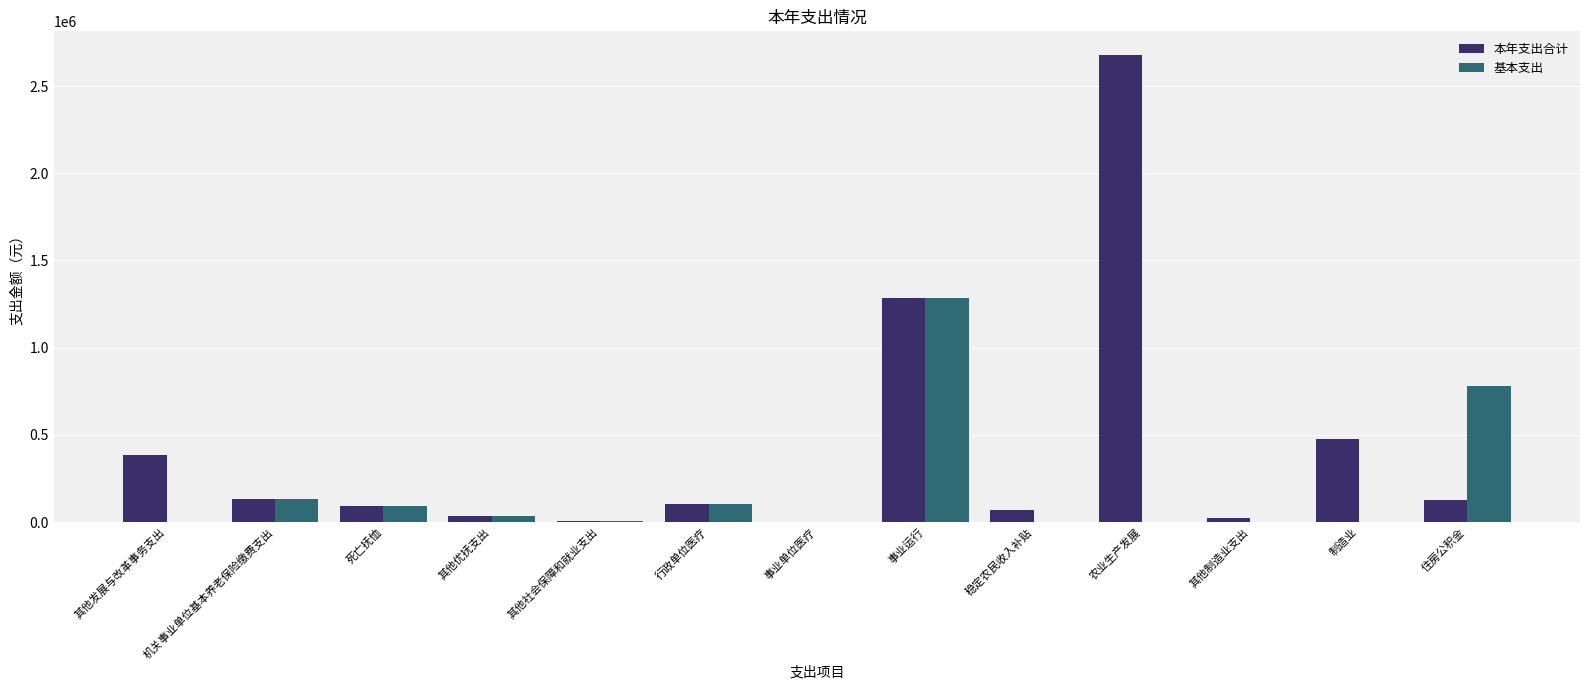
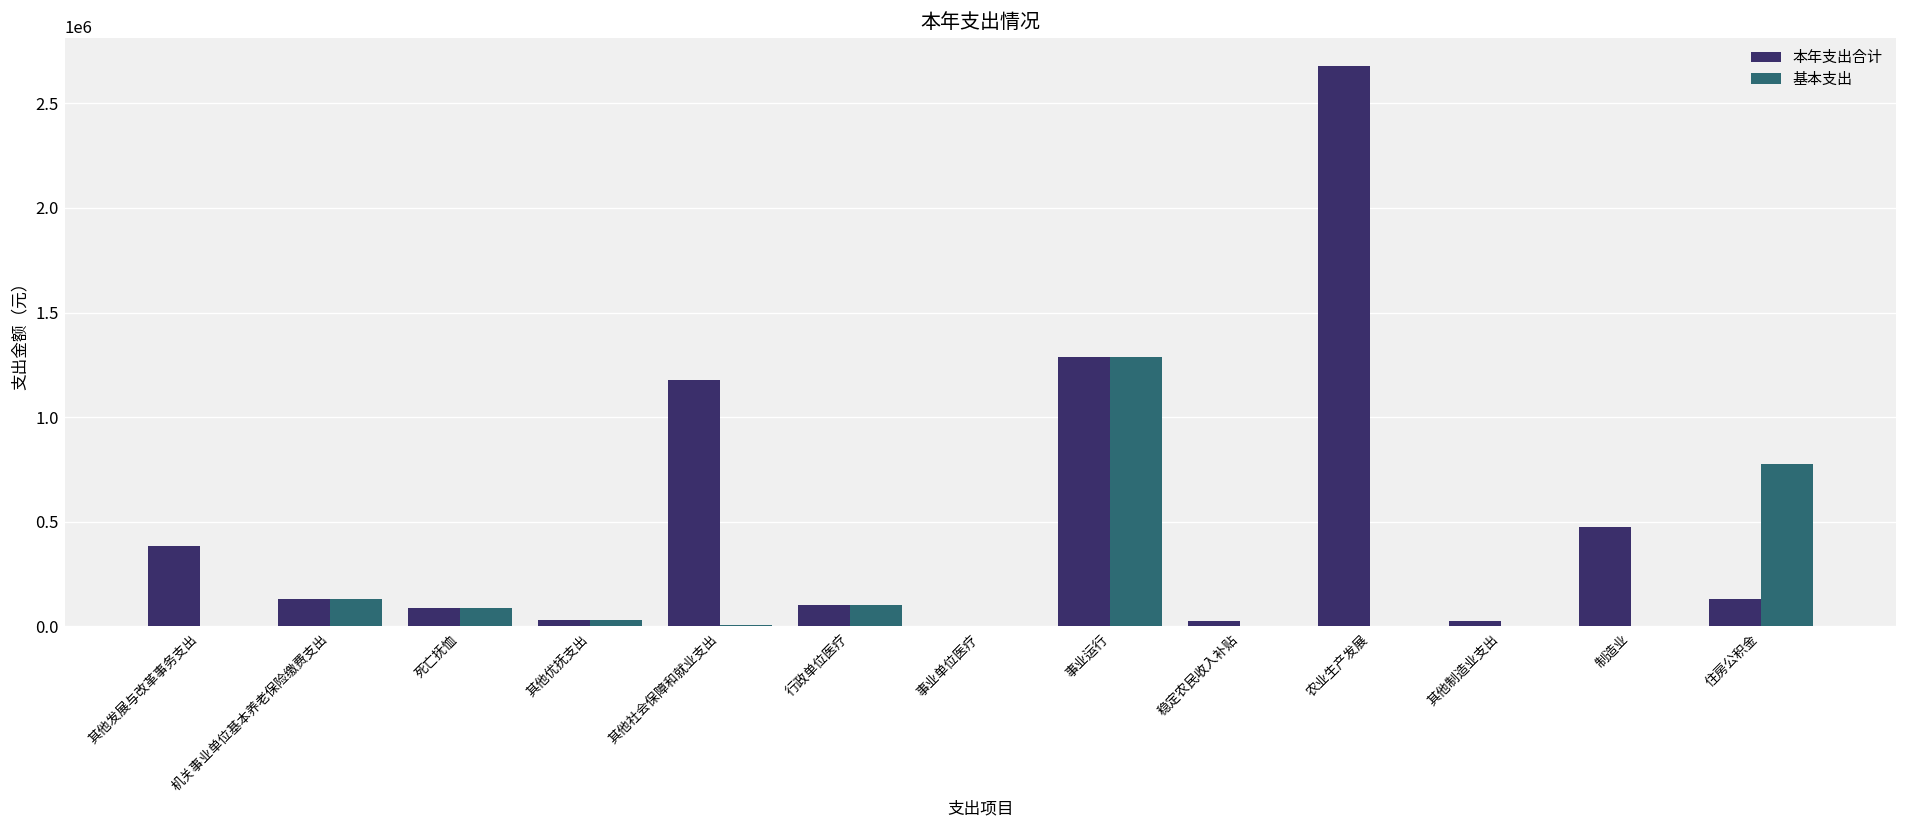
  {
    "本年支出合计": {
      "其他发展与改革事务支出": 380000,
      "机关事业单位基本养老保险缴费支出": 130000,
      "死亡抚恤": 90000,
      "其他优抚支出": 30000,
-     "其他社会保障和就业支出": 10000,
+     "其他社会保障和就业支出": 1180000,
      "行政单位医疗": 100000,
      "事业运行": 1290000,
-     "稳定农民收入补贴": 70000,
+     "稳定农民收入补贴": 20000,
      "农业生产发展": 2680000,
      "其他制造业支出": 30000,
      "制造业": 480000,
      "住房公积金": 130000
    },
    "基本支出": {
      "其他发展与改革事务支出": 0,
      "机关事业单位基本养老保险缴费支出": 130000,
      "死亡抚恤": 90000,
      "其他优抚支出": 30000,
      "行政单位医疗": 100000,
      "事业运行": 1290000,
      "稳定农民收入补贴": 0,
      "农业生产发展": 0,
      "其他制造业支出": 0,
      "制造业": 0,
      "住房公积金": 780000
    }
  }
